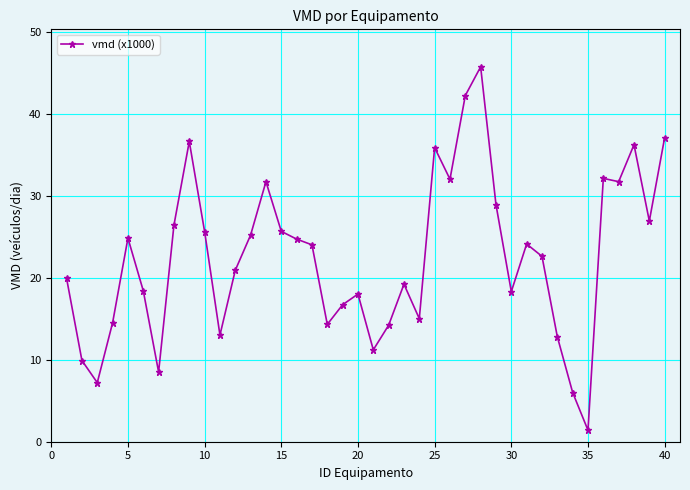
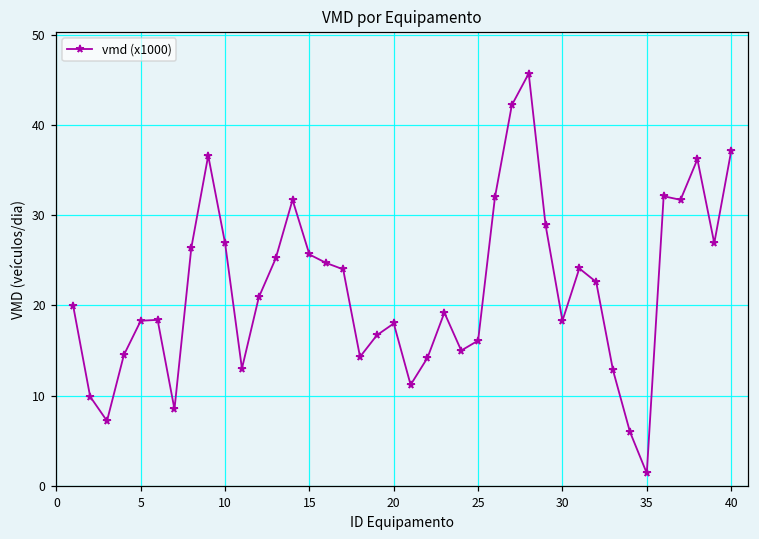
  {
-   "5": 25,
-   "10": 26,
+   "5": 18,
+   "10": 27,
    "15": 26,
    "20": 18,
-   "25": 36,
+   "25": 16,
    "30": 18,
    "35": 1,
    "40": 37
  }
